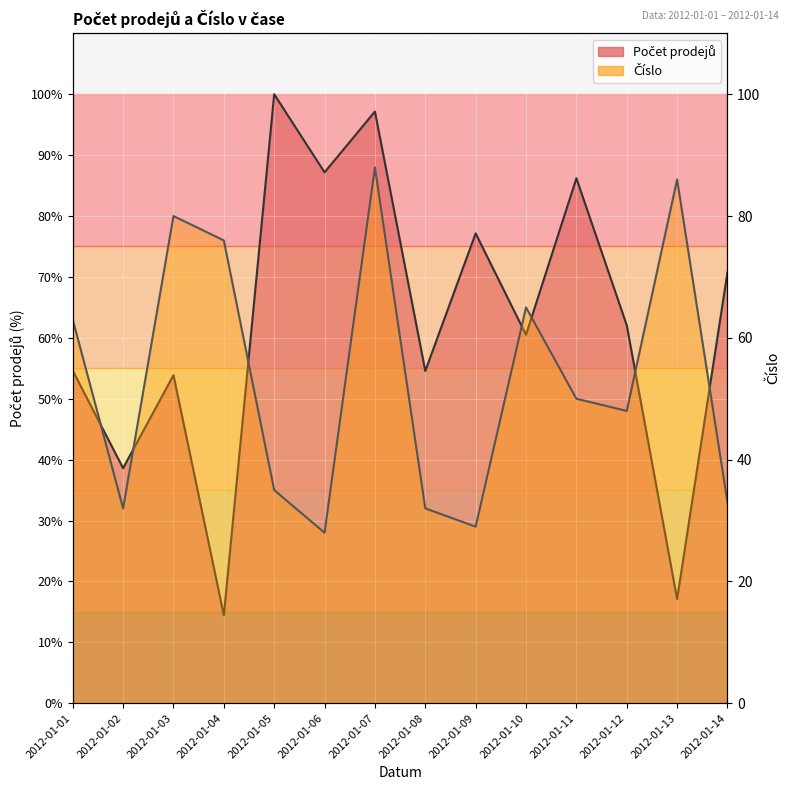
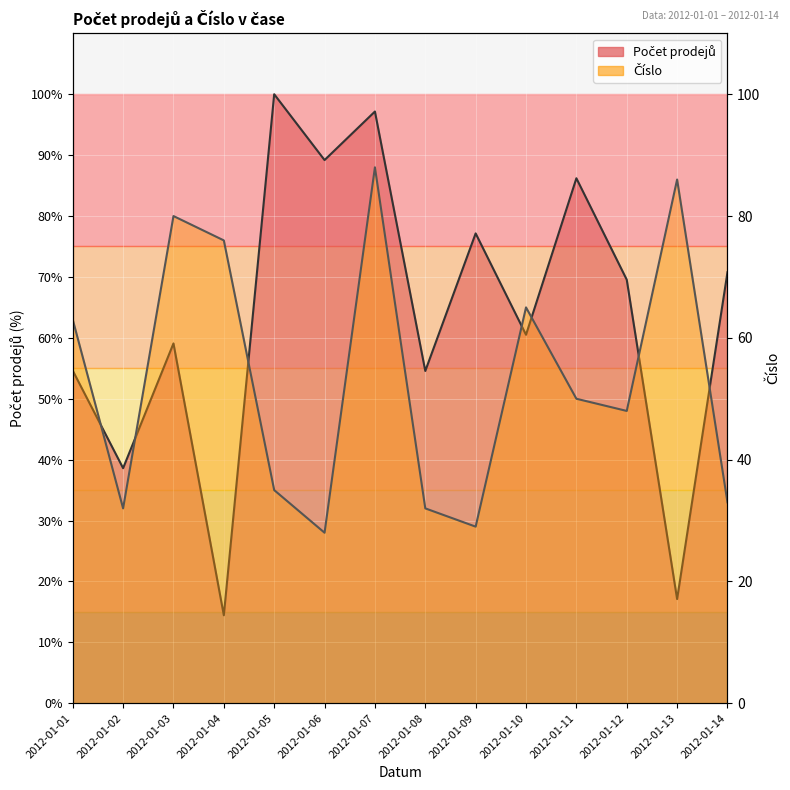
  {
    "Počet prodejů": {
      "2012-01-01": "55%",
      "2012-01-02": "39%",
-     "2012-01-03": "54%",
+     "2012-01-03": "59%",
      "2012-01-04": "14%",
      "2012-01-05": "100%",
-     "2012-01-06": "87%",
+     "2012-01-06": "89%",
      "2012-01-07": "97%",
      "2012-01-08": "55%",
      "2012-01-09": "77%",
      "2012-01-10": "61%",
      "2012-01-11": "86%",
-     "2012-01-12": "62%",
+     "2012-01-12": "70%",
      "2012-01-13": "17%",
      "2012-01-14": "71%"
    },
    "Číslo": {
      "2012-01-01": "63",
      "2012-01-02": "32",
      "2012-01-03": "80",
      "2012-01-04": "76",
      "2012-01-05": "35",
      "2012-01-06": "28",
      "2012-01-07": "88",
      "2012-01-08": "32",
      "2012-01-09": "29",
      "2012-01-10": "65",
      "2012-01-11": "50",
      "2012-01-12": "48",
      "2012-01-13": "86",
      "2012-01-14": "33"
    }
  }
